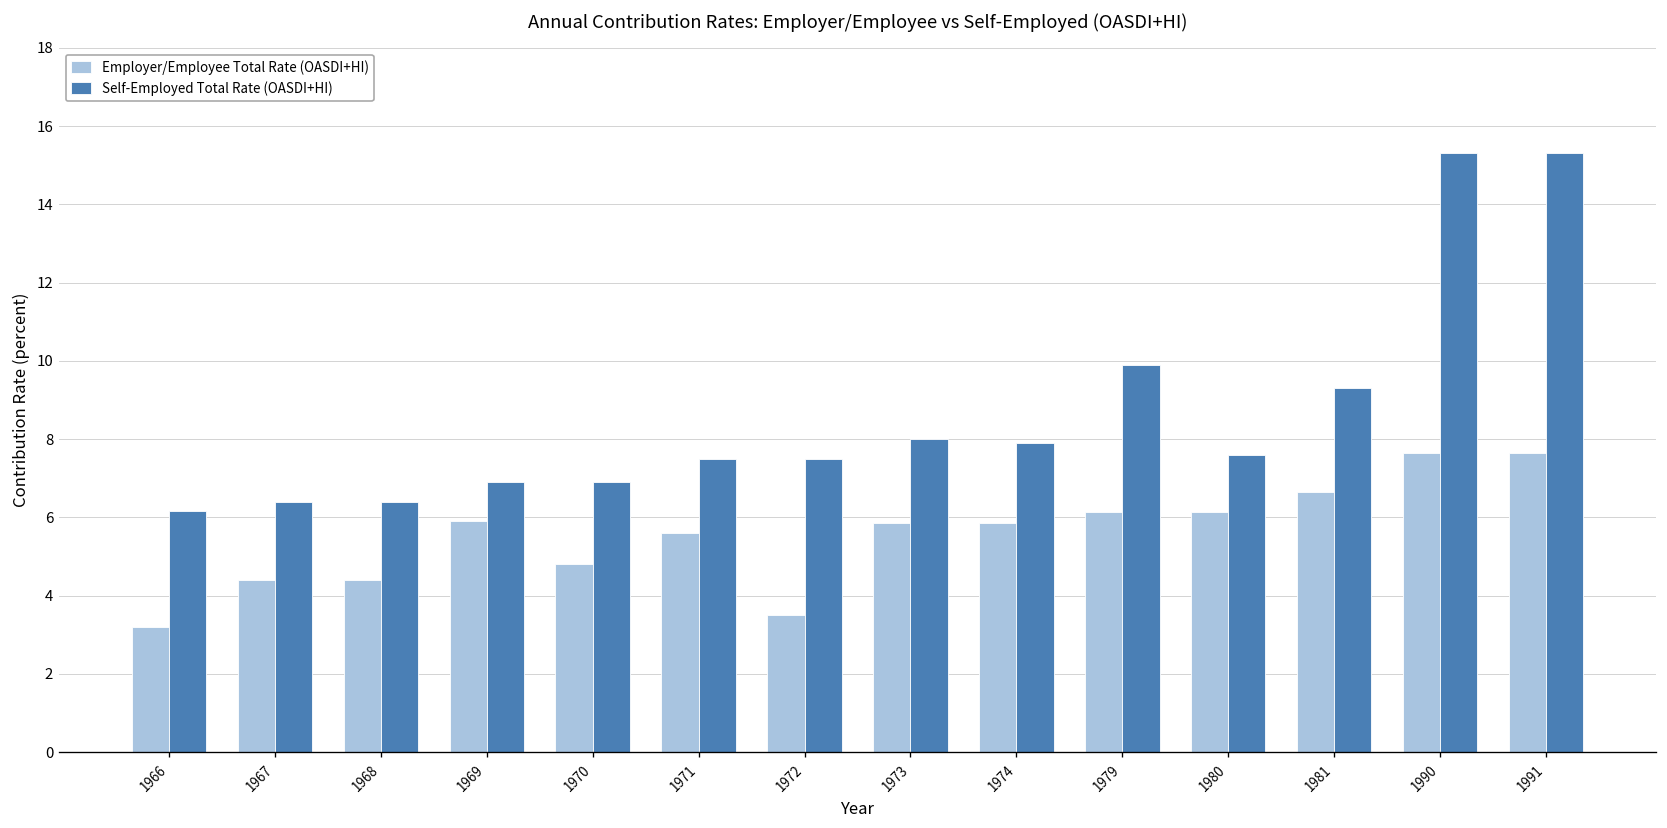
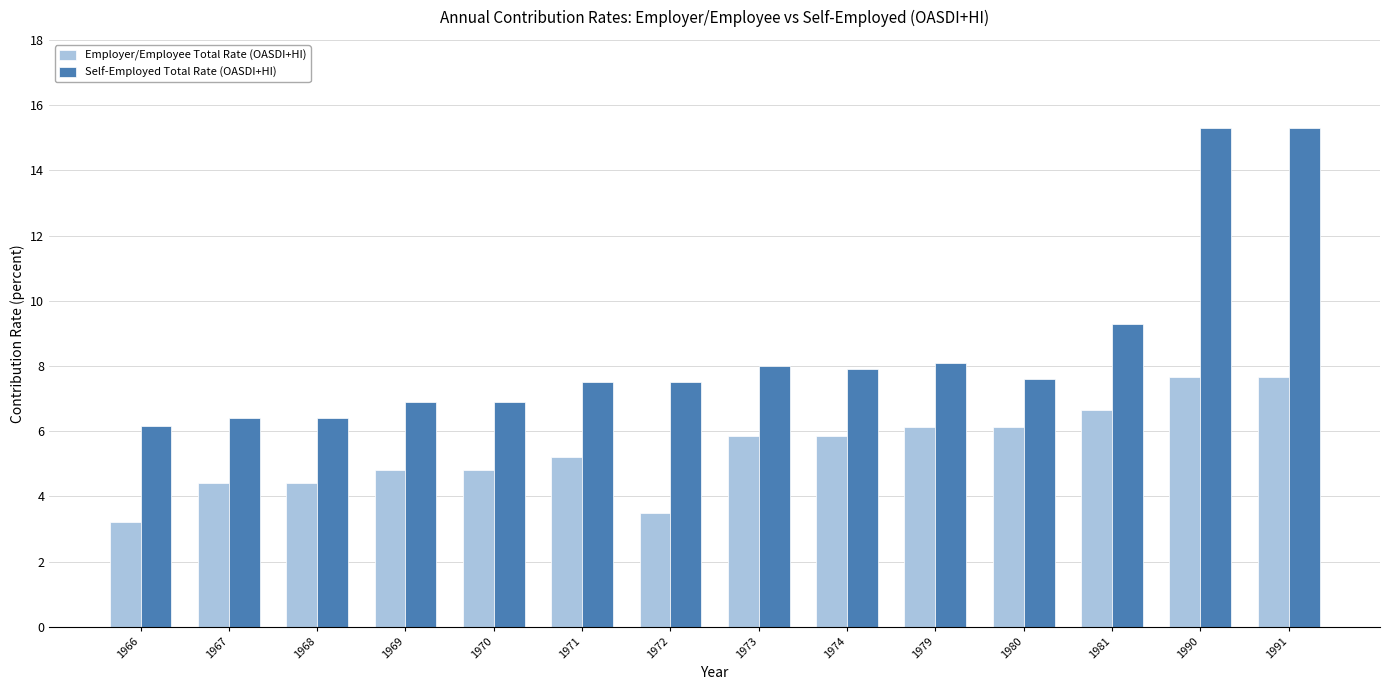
  {
    "Employer/Employee Total Rate (OASDI+HI)": {
      "1966": 3.2,
      "1967": 4.4,
      "1968": 4.4,
-     "1969": 5.9,
+     "1969": 4.8,
      "1970": 4.8,
-     "1971": 5.6,
+     "1971": 5.2,
      "1972": 3.5,
      "1973": 5.9,
      "1974": 5.9,
      "1979": 6.1,
      "1980": 6.1,
      "1981": 6.7,
      "1990": 7.7,
      "1991": 7.7
    },
    "Self-Employed Total Rate (OASDI+HI)": {
      "1966": 6.2,
      "1967": 6.4,
      "1968": 6.4,
      "1969": 6.9,
      "1970": 6.9,
      "1971": 7.5,
      "1972": 7.5,
      "1973": 8.0,
      "1974": 7.9,
-     "1979": 9.9,
+     "1979": 8.1,
      "1980": 7.6,
      "1981": 9.3,
      "1990": 15.3,
      "1991": 15.3
    }
  }
